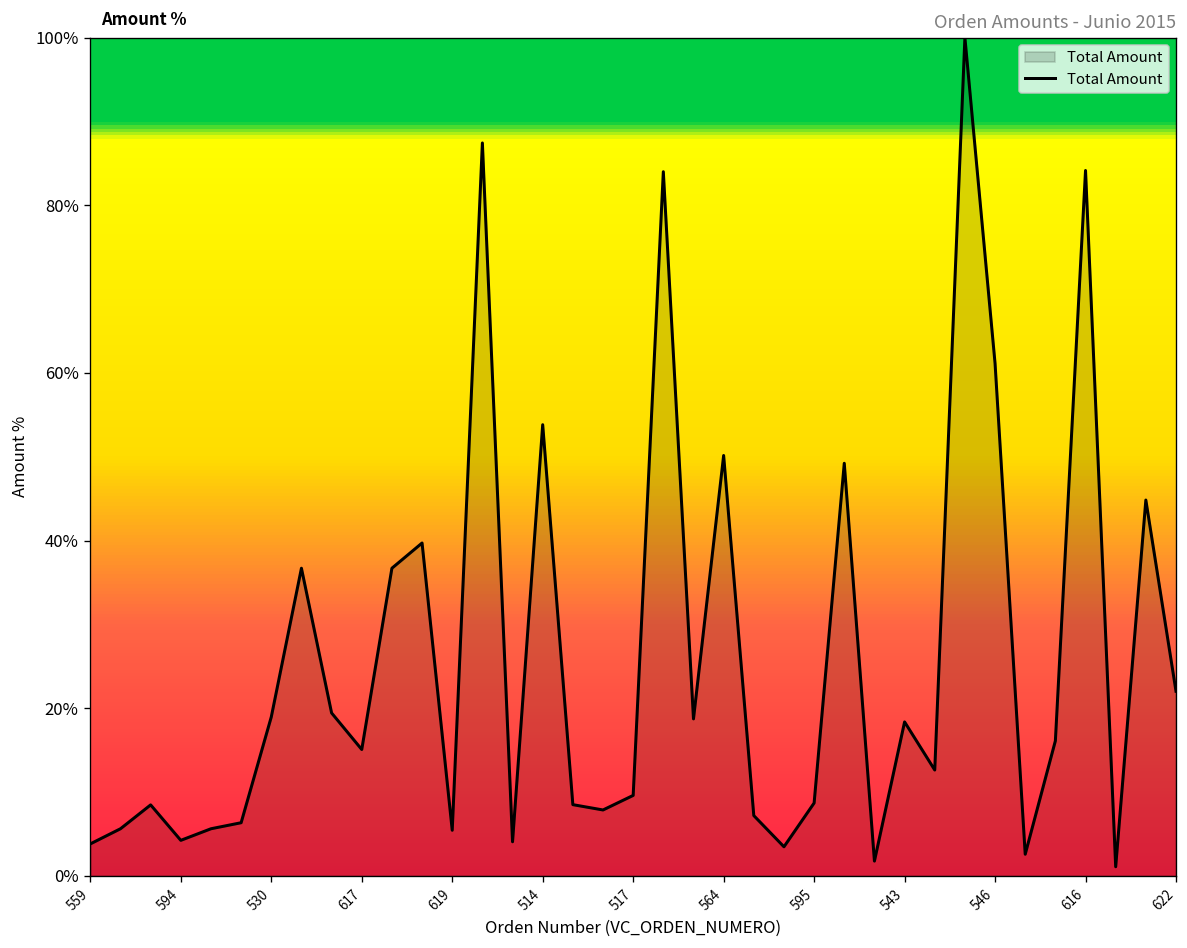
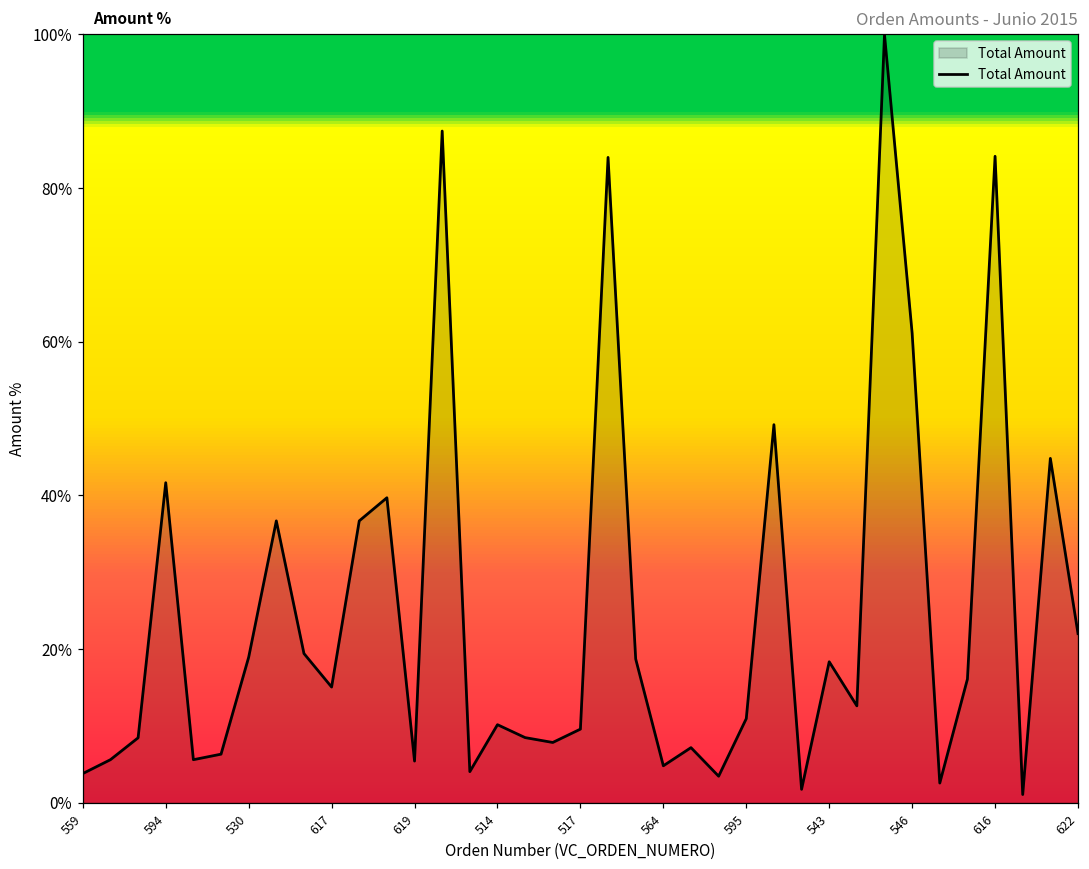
  {
    "559": "4%",
-   "594": "4%",
+   "594": "42%",
    "530": "19%",
    "617": "15%",
    "619": "5%",
-   "514": "54%",
+   "514": "10%",
    "517": "10%",
-   "564": "50%",
-   "595": "9%",
+   "564": "5%",
+   "595": "11%",
    "543": "18%",
    "546": "61%",
    "616": "84%",
    "622": "22%"
  }
